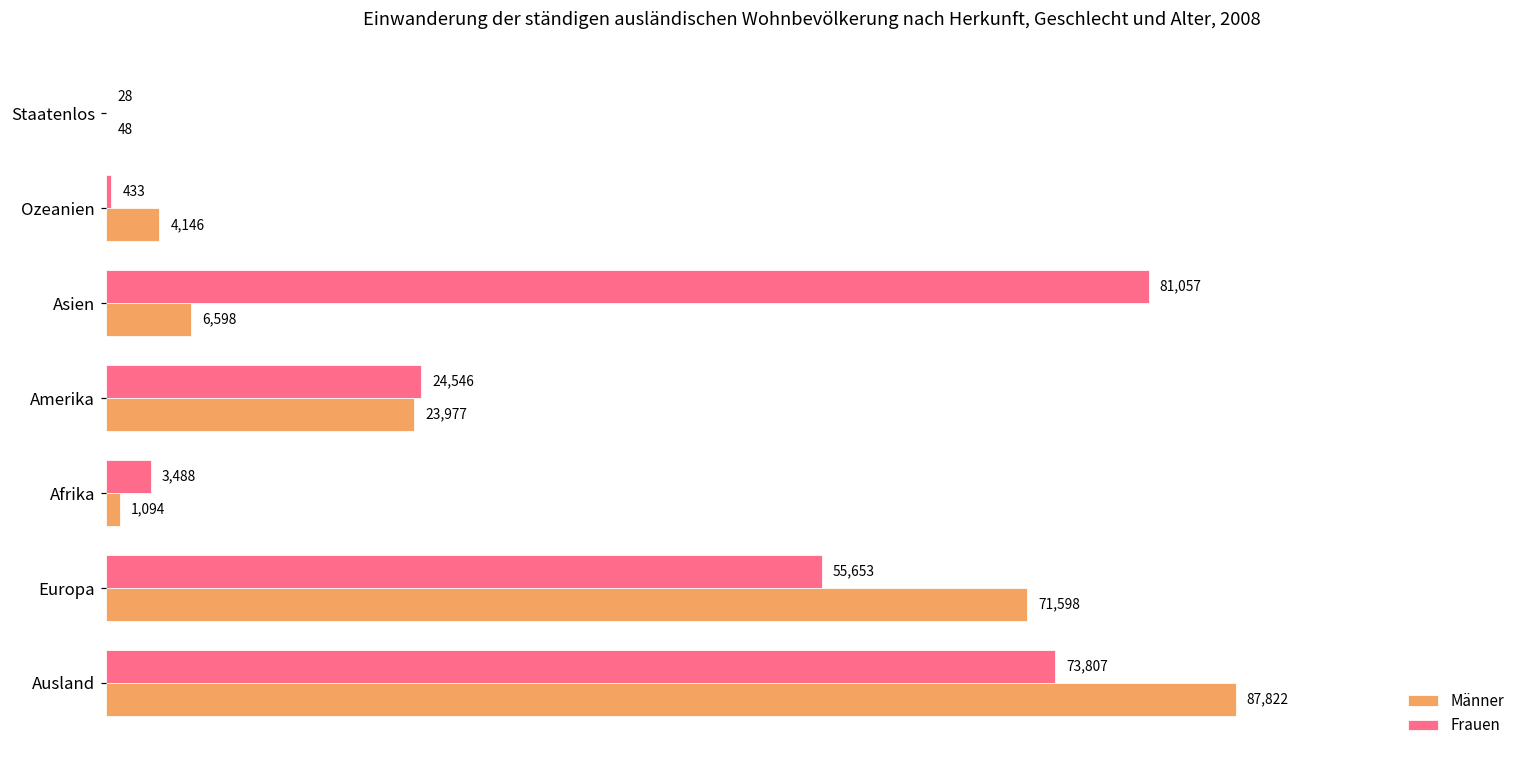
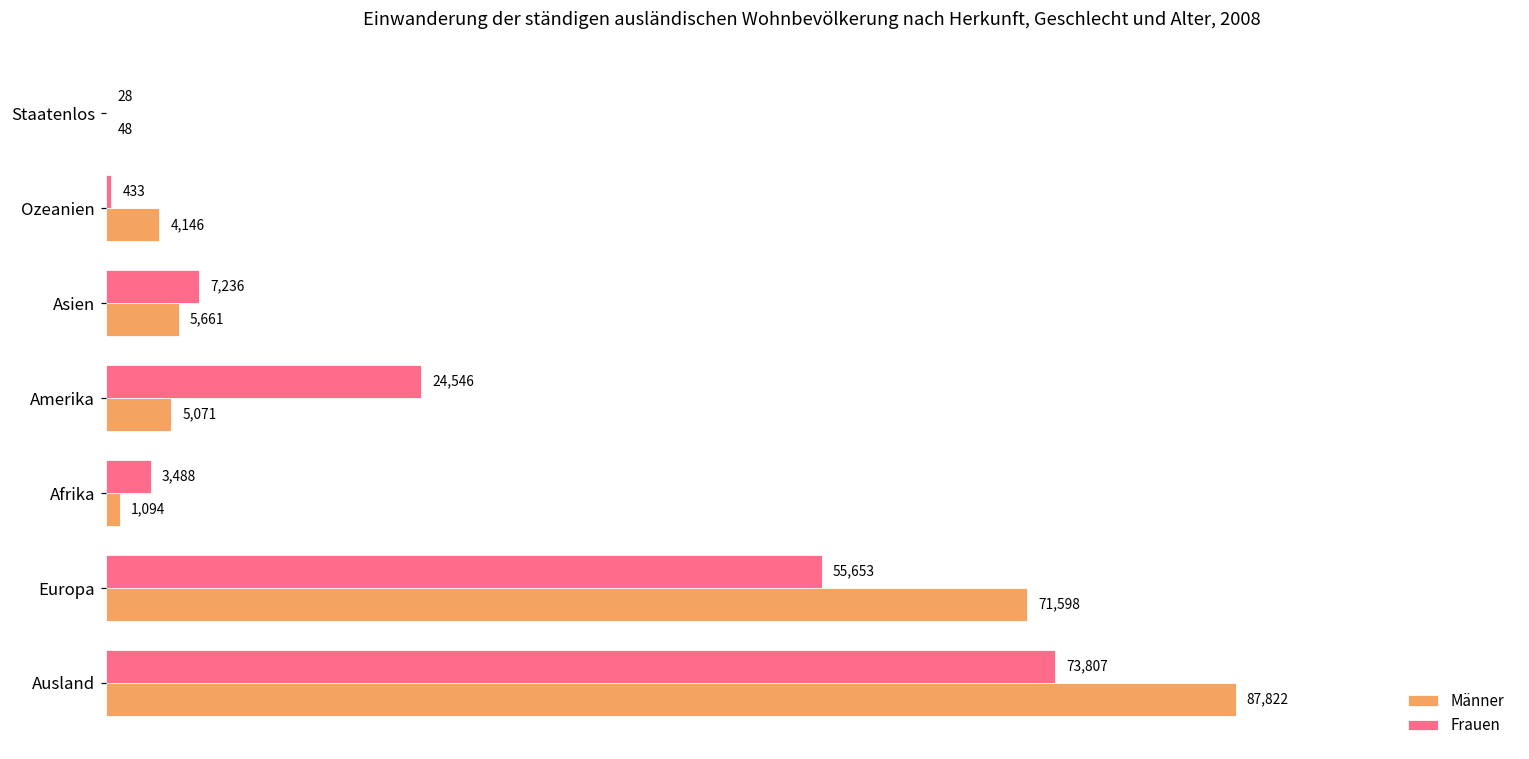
  {
    "Männer": {
      "Staatenlos": "48",
      "Ozeanien": "4,146",
-     "Asien": "6,598",
-     "Amerika": "23,977",
+     "Asien": "5,661",
+     "Amerika": "5,071",
      "Afrika": "1,094",
      "Europa": "71,598",
      "Ausland": "87,822"
    },
    "Frauen": {
      "Staatenlos": "28",
      "Ozeanien": "433",
-     "Asien": "81,057",
+     "Asien": "7,236",
      "Amerika": "24,546",
      "Afrika": "3,488",
      "Europa": "55,653",
      "Ausland": "73,807"
    }
  }
